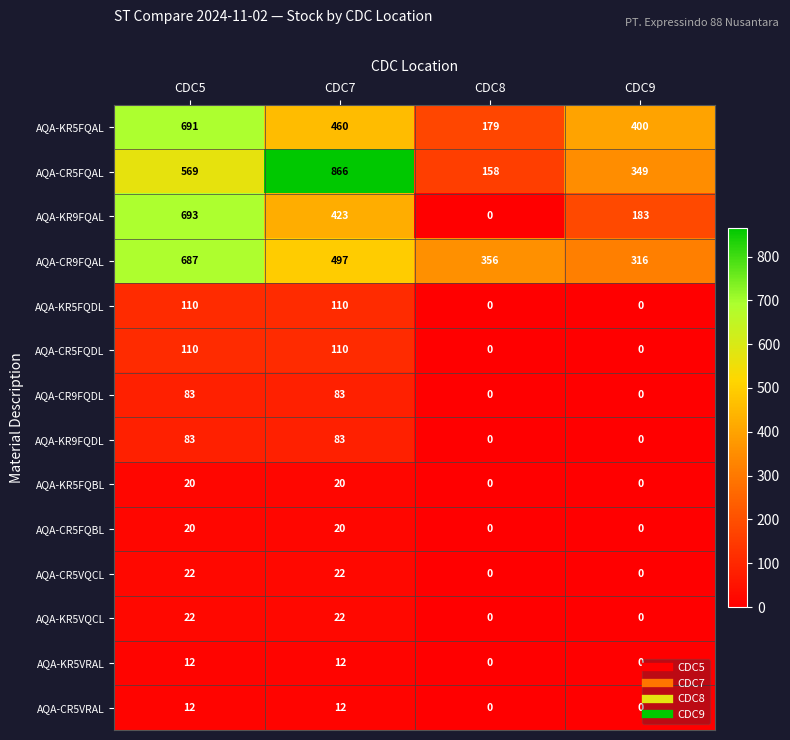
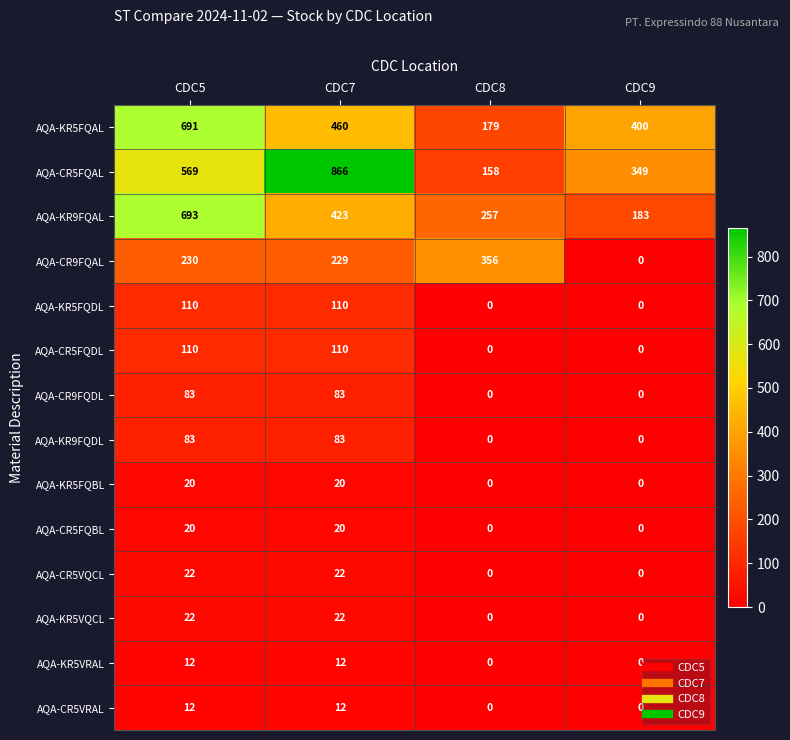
  {
    "AQA-KR5FQAL": {
      "CDC5": 691,
      "CDC7": 460,
      "CDC8": 179,
      "CDC9": 400
    },
    "AQA-CR5FQAL": {
      "CDC5": 569,
      "CDC7": 866,
      "CDC8": 158,
      "CDC9": 349
    },
    "AQA-KR9FQAL": {
      "CDC5": 693,
      "CDC7": 423,
-     "CDC8": 0,
+     "CDC8": 257,
      "CDC9": 183
    },
    "AQA-CR9FQAL": {
-     "CDC5": 687,
-     "CDC7": 497,
+     "CDC5": 230,
+     "CDC7": 229,
      "CDC8": 356,
-     "CDC9": 316
+     "CDC9": 0
    },
    "AQA-KR5FQDL": {
      "CDC5": 110,
      "CDC7": 110,
      "CDC8": 0,
      "CDC9": 0
    },
    "AQA-CR5FQDL": {
      "CDC5": 110,
      "CDC7": 110,
      "CDC8": 0,
      "CDC9": 0
    },
    "AQA-CR9FQDL": {
      "CDC5": 83,
      "CDC7": 83,
      "CDC8": 0,
      "CDC9": 0
    },
    "AQA-KR9FQDL": {
      "CDC5": 83,
      "CDC7": 83,
      "CDC8": 0,
      "CDC9": 0
    },
    "AQA-KR5FQBL": {
      "CDC5": 20,
      "CDC7": 20,
      "CDC8": 0,
      "CDC9": 0
    },
    "AQA-CR5FQBL": {
      "CDC5": 20,
      "CDC7": 20,
      "CDC8": 0,
      "CDC9": 0
    },
    "AQA-CR5VQCL": {
      "CDC5": 22,
      "CDC7": 22,
      "CDC8": 0,
      "CDC9": 0
    },
    "AQA-KR5VQCL": {
      "CDC5": 22,
      "CDC7": 22,
      "CDC8": 0,
      "CDC9": 0
    },
    "AQA-KR5VRAL": {
      "CDC5": 12,
      "CDC7": 12,
      "CDC8": 0
    },
    "AQA-CR5VRAL": {
      "CDC5": 12,
      "CDC7": 12,
      "CDC8": 0
    }
  }
